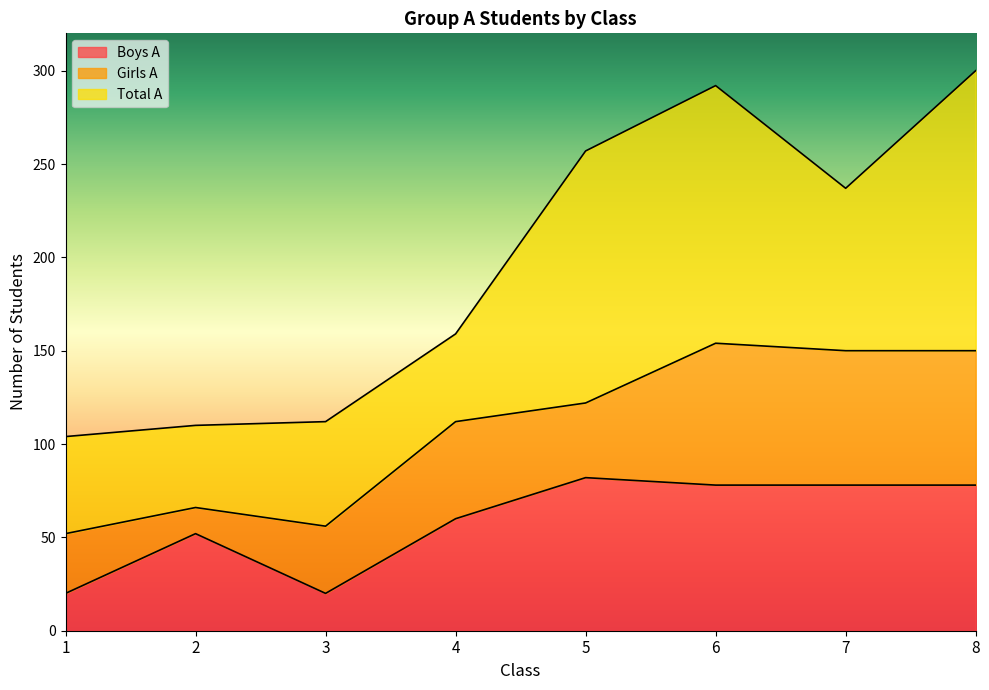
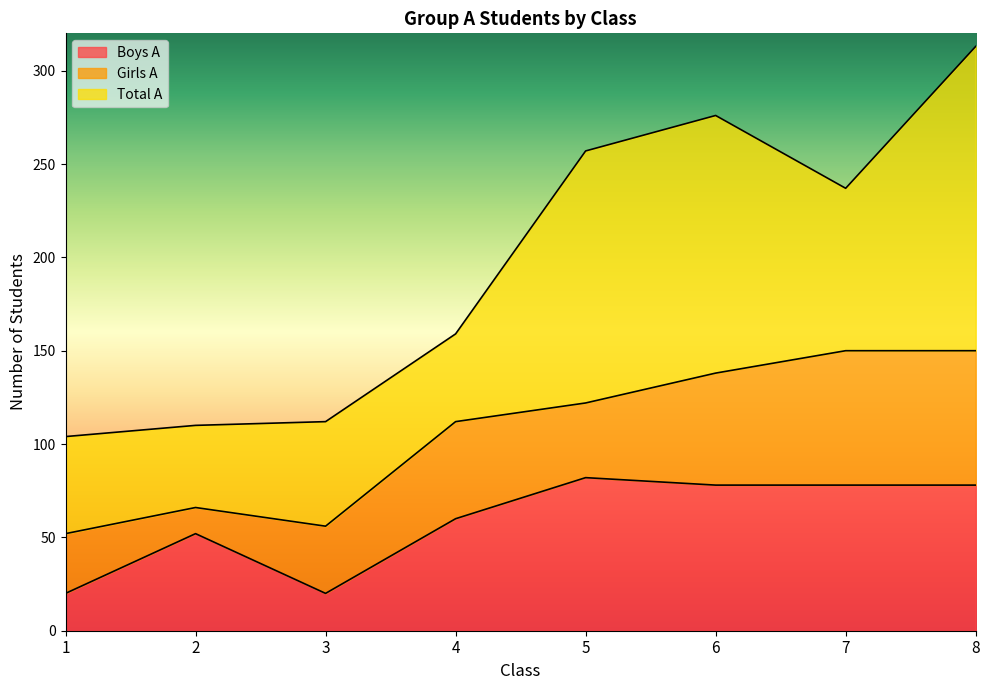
  {
    "Boys A": {
      "1": 20,
      "2": 52,
      "3": 20,
      "4": 60,
      "5": 82,
      "6": 78,
      "7": 78,
      "8": 78
    },
    "Girls A": {
      "1": 32,
      "2": 14,
      "3": 36,
      "4": 52,
      "5": 40,
-     "6": 76,
+     "6": 60,
      "7": 72,
      "8": 72
    },
    "Total A": {
      "1": 52,
      "2": 44,
      "3": 56,
      "4": 47,
      "5": 135,
      "6": 138,
      "7": 87,
-     "8": 150
+     "8": 163
    }
  }
